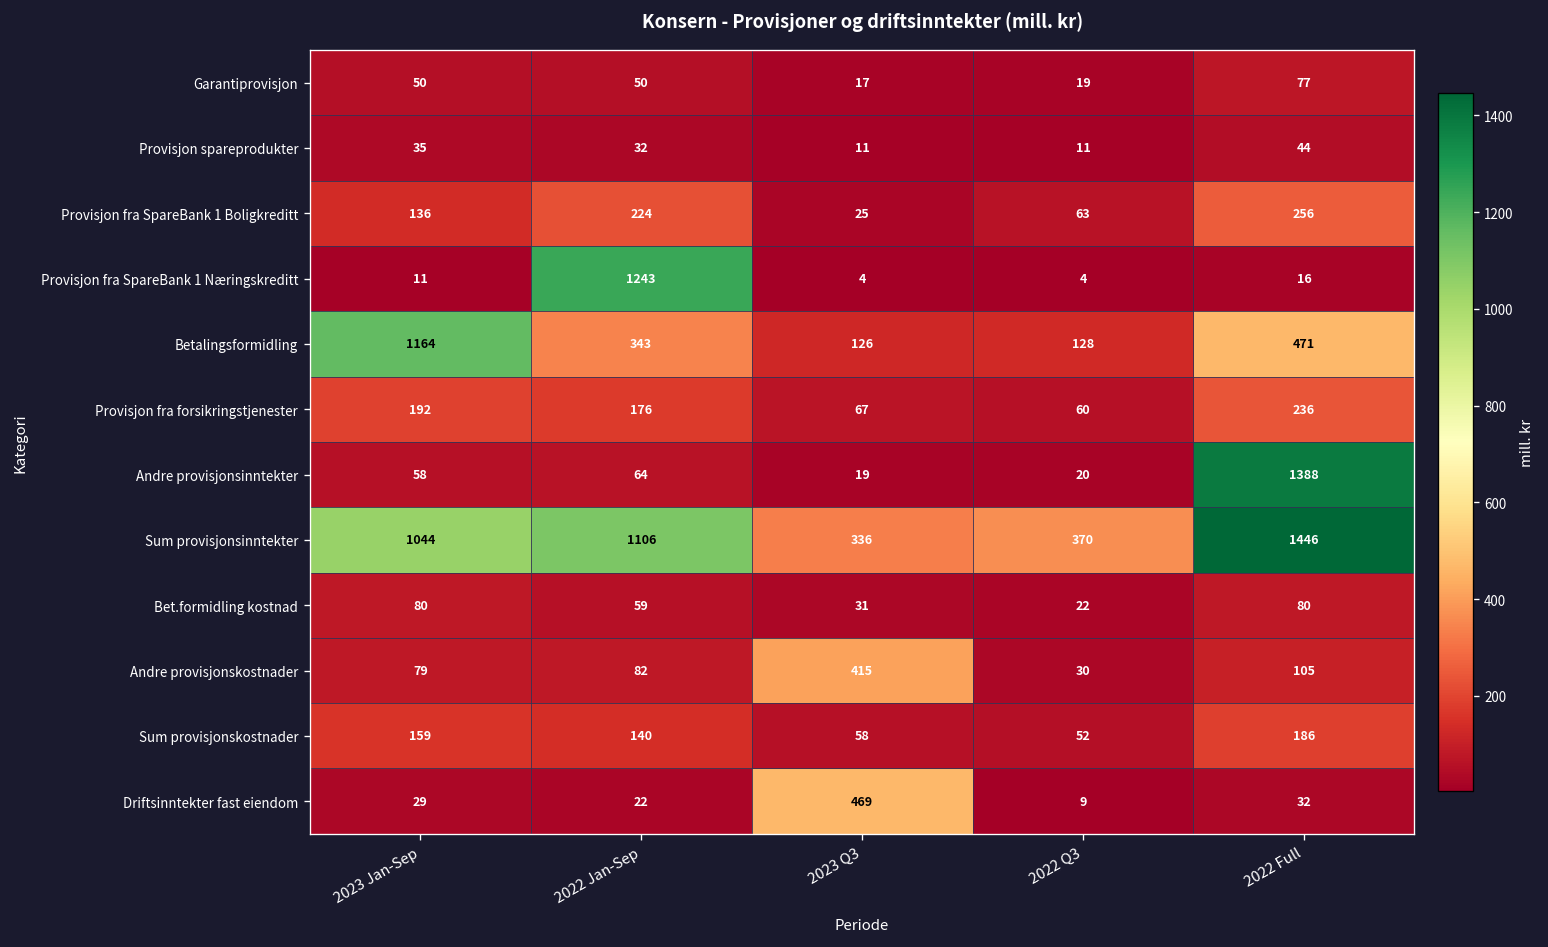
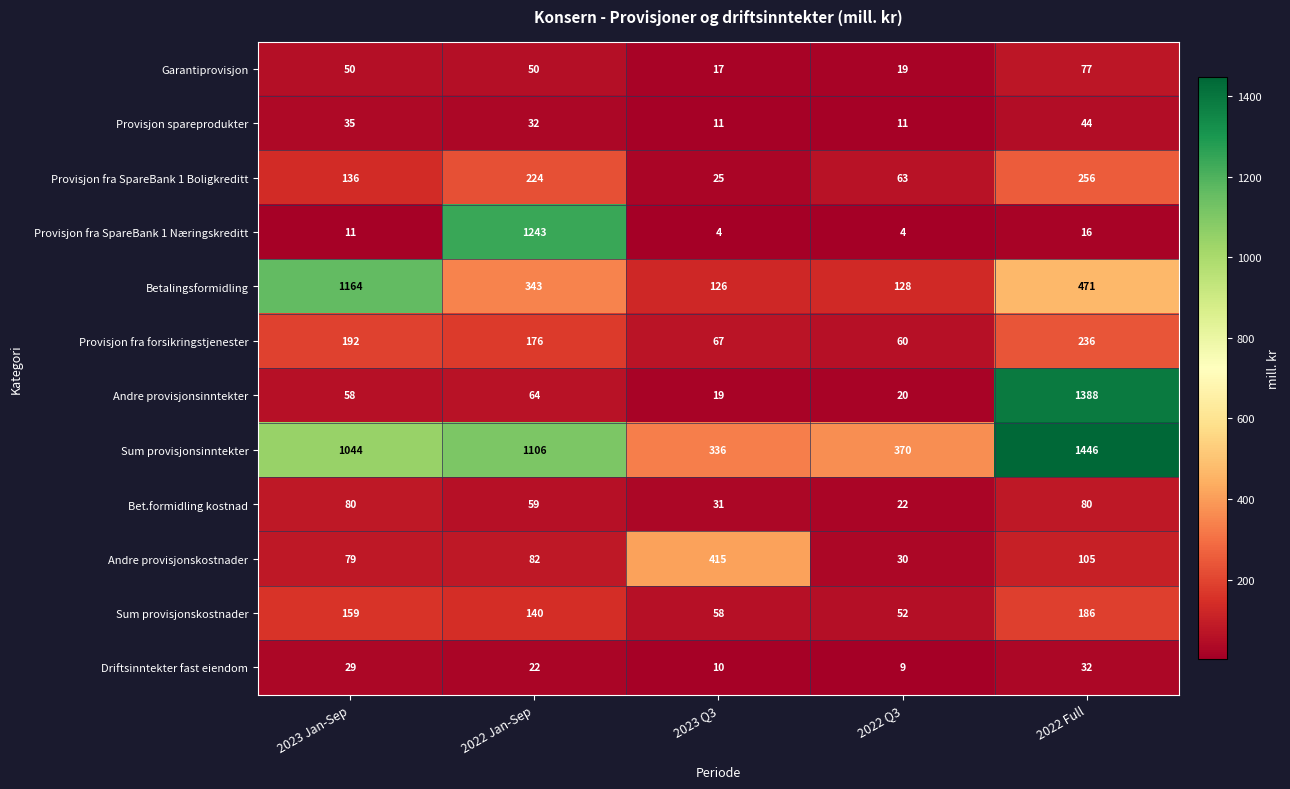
  {
    "Garantiprovisjon": {
      "2023 Jan-Sep": 50,
      "2022 Jan-Sep": 50,
      "2023 Q3": 17,
      "2022 Q3": 19,
      "2022 Full": 77
    },
    "Provisjon spareprodukter": {
      "2023 Jan-Sep": 35,
      "2022 Jan-Sep": 32,
      "2023 Q3": 11,
      "2022 Q3": 11,
      "2022 Full": 44
    },
    "Provisjon fra SpareBank 1 Boligkreditt": {
      "2023 Jan-Sep": 136,
      "2022 Jan-Sep": 224,
      "2023 Q3": 25,
      "2022 Q3": 63,
      "2022 Full": 256
    },
    "Provisjon fra SpareBank 1 Næringskreditt": {
      "2023 Jan-Sep": 11,
      "2022 Jan-Sep": 1243,
      "2023 Q3": 4,
      "2022 Q3": 4,
      "2022 Full": 16
    },
    "Betalingsformidling": {
      "2023 Jan-Sep": 1164,
      "2022 Jan-Sep": 343,
      "2023 Q3": 126,
      "2022 Q3": 128,
      "2022 Full": 471
    },
    "Provisjon fra forsikringstjenester": {
      "2023 Jan-Sep": 192,
      "2022 Jan-Sep": 176,
      "2023 Q3": 67,
      "2022 Q3": 60,
      "2022 Full": 236
    },
    "Andre provisjonsinntekter": {
      "2023 Jan-Sep": 58,
      "2022 Jan-Sep": 64,
      "2023 Q3": 19,
      "2022 Q3": 20,
      "2022 Full": 1388
    },
    "Sum provisjonsinntekter": {
      "2023 Jan-Sep": 1044,
      "2022 Jan-Sep": 1106,
      "2023 Q3": 336,
      "2022 Q3": 370,
      "2022 Full": 1446
    },
    "Bet.formidling kostnad": {
      "2023 Jan-Sep": 80,
      "2022 Jan-Sep": 59,
      "2023 Q3": 31,
      "2022 Q3": 22,
      "2022 Full": 80
    },
    "Andre provisjonskostnader": {
      "2023 Jan-Sep": 79,
      "2022 Jan-Sep": 82,
      "2023 Q3": 415,
      "2022 Q3": 30,
      "2022 Full": 105
    },
    "Sum provisjonskostnader": {
      "2023 Jan-Sep": 159,
      "2022 Jan-Sep": 140,
      "2023 Q3": 58,
      "2022 Q3": 52,
      "2022 Full": 186
    },
    "Driftsinntekter fast eiendom": {
      "2023 Jan-Sep": 29,
      "2022 Jan-Sep": 22,
-     "2023 Q3": 469,
+     "2023 Q3": 10,
      "2022 Q3": 9,
      "2022 Full": 32
    }
  }
